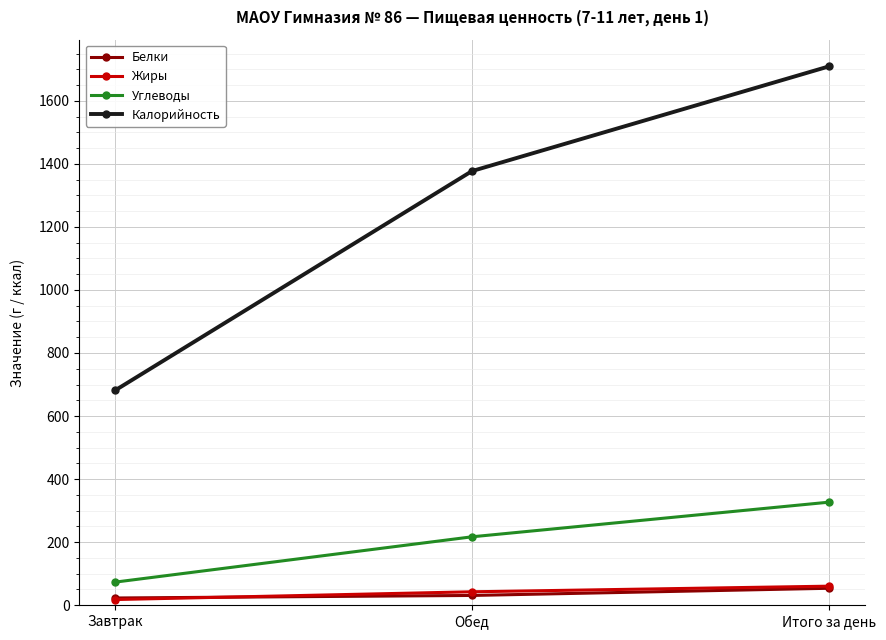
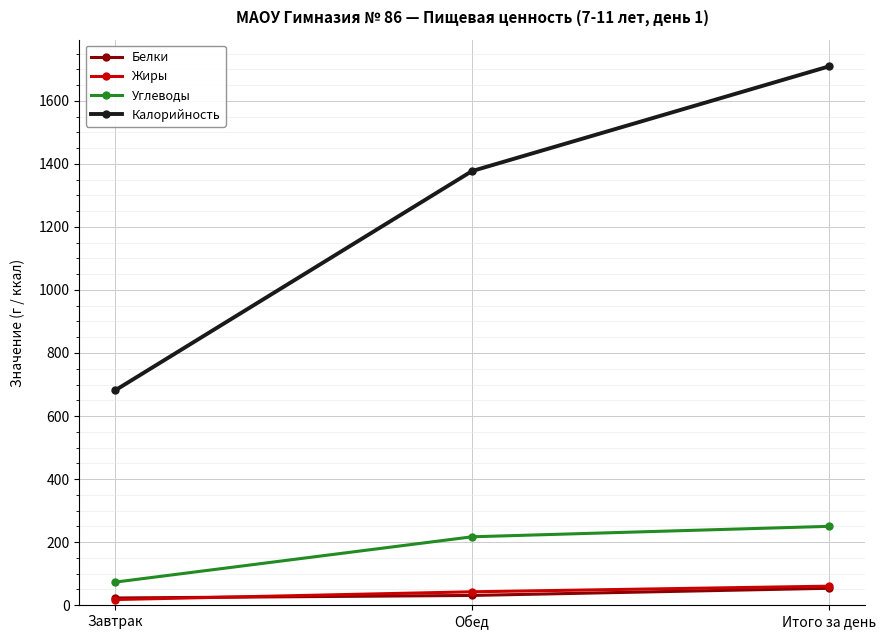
  {
    "Белки": {
      "Обед": 30
    },
    "Жиры": {
      "Обед": 40
    },
    "Углеводы": {
      "Завтрак": 70,
      "Обед": 220,
-     "Итого за день": 330
+     "Итого за день": 250
    },
    "Калорийность": {
      "Завтрак": 680,
      "Обед": 1380,
      "Итого за день": 1710
    }
  }
